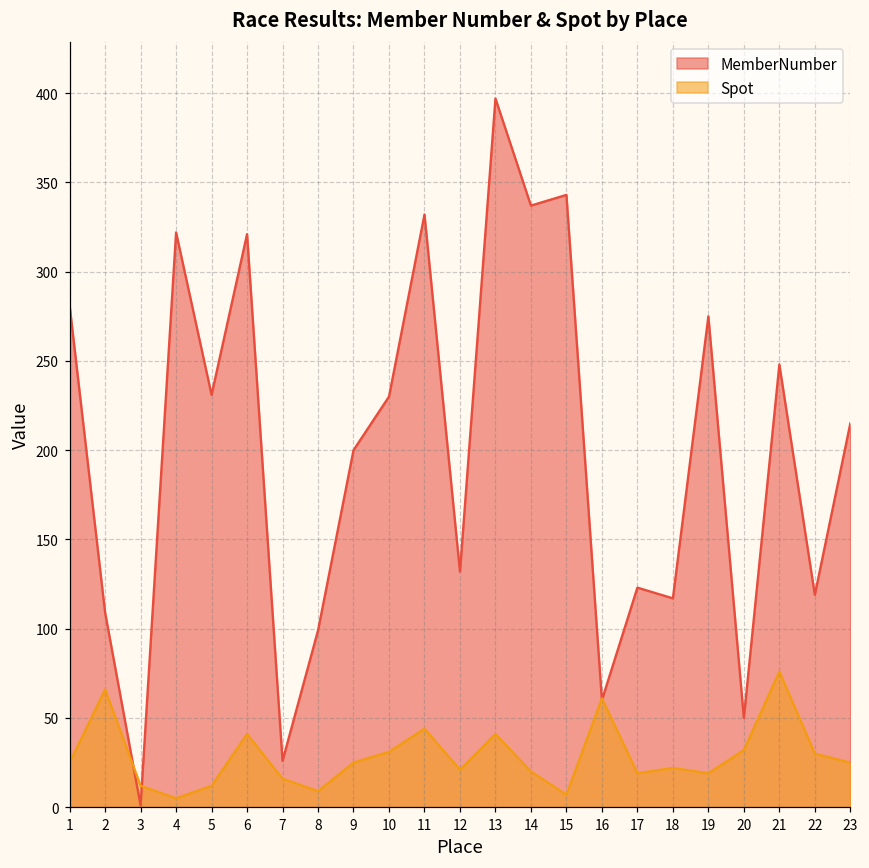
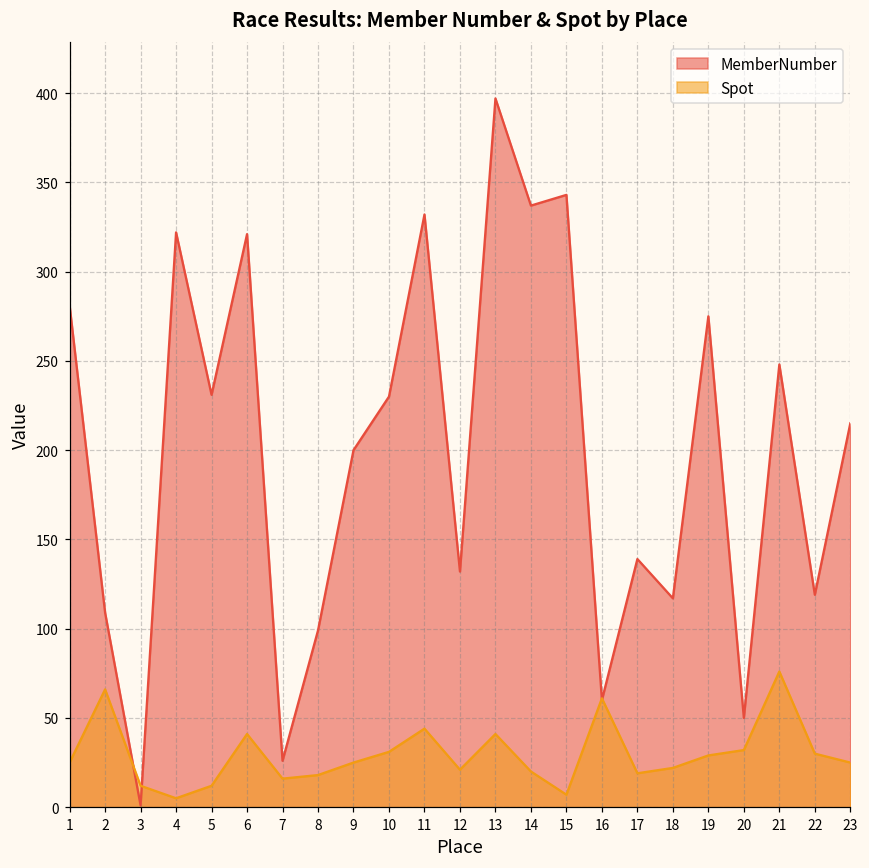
  {
    "MemberNumber": {
      "1": 281,
      "2": 109,
      "3": 1,
      "4": 322,
      "5": 231,
      "6": 321,
      "7": 26,
      "8": 99,
      "9": 200,
      "10": 230,
      "11": 332,
      "12": 132,
      "13": 397,
      "14": 337,
      "15": 343,
-     "17": 123,
+     "17": 139,
      "18": 117,
      "19": 275,
      "20": 50,
      "21": 248,
      "22": 119,
      "23": 215
    },
    "Spot": {
      "1": 25,
      "2": 66,
      "3": 12,
      "4": 5,
      "5": 12,
      "6": 41,
      "7": 16,
-     "8": 9,
+     "8": 18,
      "9": 25,
      "10": 31,
      "11": 44,
      "12": 21,
      "13": 41,
      "14": 20,
      "15": 7,
      "17": 19,
      "18": 22,
-     "19": 19,
+     "19": 29,
      "20": 32,
      "21": 76,
      "22": 30,
      "23": 25
    }
  }
